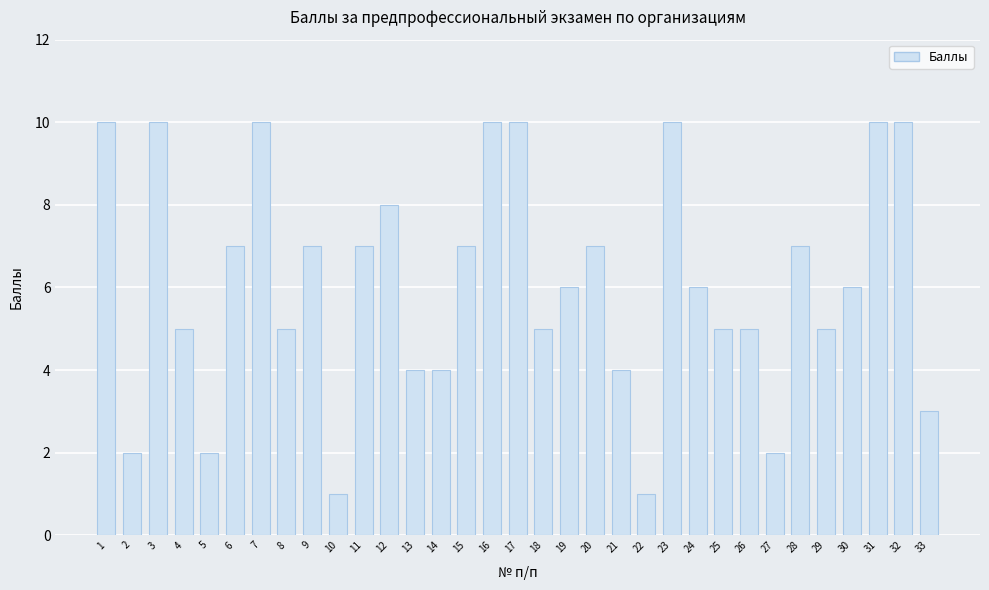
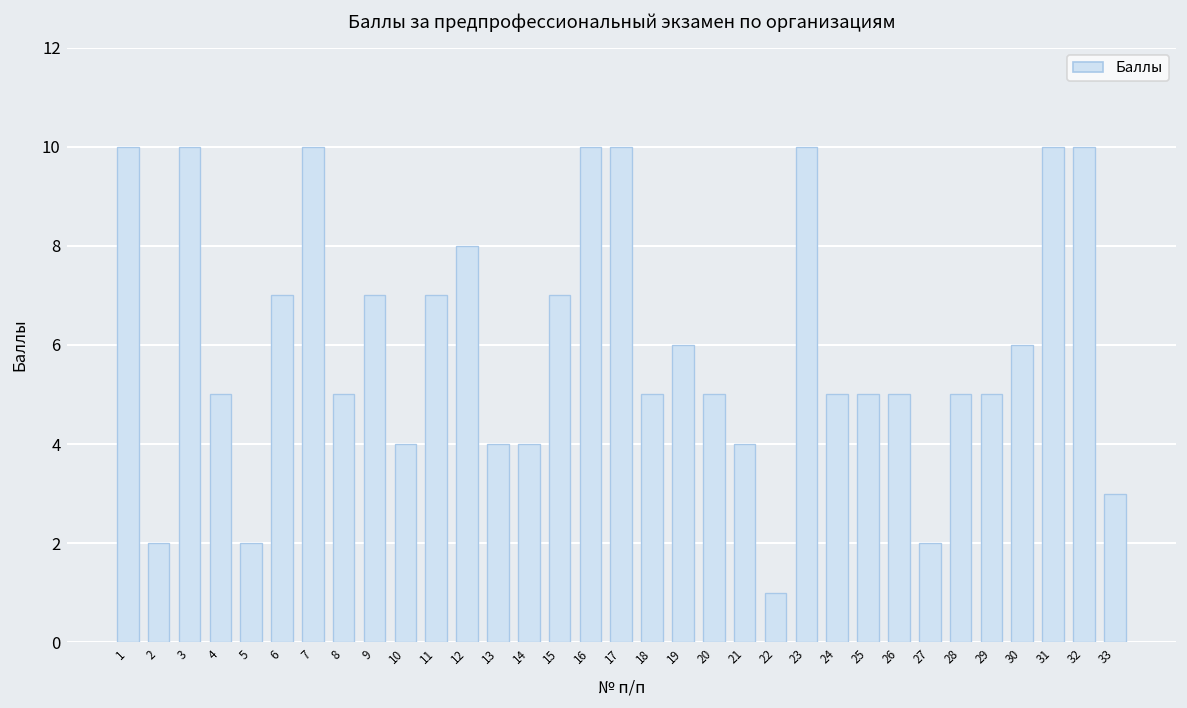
  {
    "1": 10,
    "2": 2,
    "3": 10,
    "4": 5,
    "5": 2,
    "6": 7,
    "7": 10,
    "8": 5,
    "9": 7,
-   "10": 1,
+   "10": 4,
    "11": 7,
    "12": 8,
    "13": 4,
    "14": 4,
    "15": 7,
    "16": 10,
    "17": 10,
    "18": 5,
    "19": 6,
-   "20": 7,
+   "20": 5,
    "21": 4,
    "22": 1,
    "23": 10,
-   "24": 6,
+   "24": 5,
    "25": 5,
    "26": 5,
    "27": 2,
-   "28": 7,
+   "28": 5,
    "29": 5,
    "30": 6,
    "31": 10,
    "32": 10,
    "33": 3
  }
